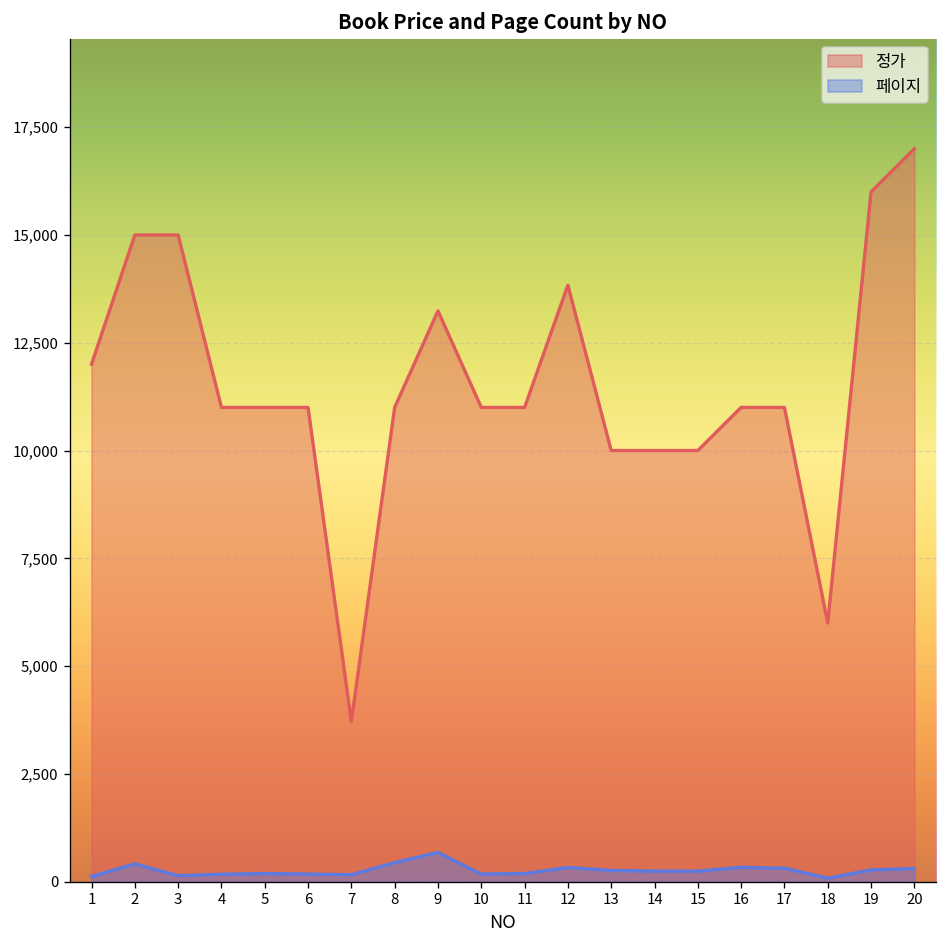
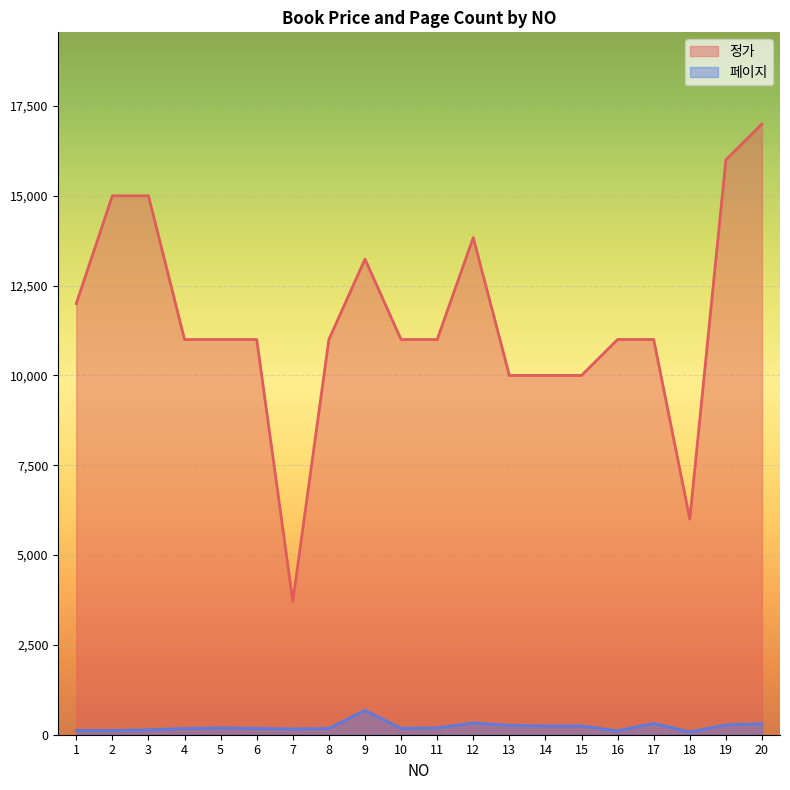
  {
    "정가": {
      "1": "12,000",
      "2": "15,000",
      "3": "15,000",
      "4": "11,000",
      "5": "11,000",
      "6": "11,000",
      "7": "3,700",
      "8": "11,000",
      "9": "13,200",
      "10": "11,000",
      "11": "11,000",
      "12": "13,800",
      "13": "10,000",
      "14": "10,000",
      "15": "10,000",
      "16": "11,000",
      "17": "11,000",
      "18": "6,000",
      "19": "16,000",
      "20": "17,000"
    },
    "페이지": {
      "1": "100",
-     "2": "400",
+     "2": "100",
      "3": "100",
      "4": "200",
      "5": "200",
      "6": "200",
      "7": "200",
-     "8": "400",
+     "8": "200",
      "9": "700",
      "10": "200",
      "11": "200",
      "12": "300",
      "13": "300",
      "14": "200",
      "15": "200",
-     "16": "300",
+     "16": "100",
      "17": "300",
      "18": "100",
      "19": "300",
      "20": "300"
    }
  }
